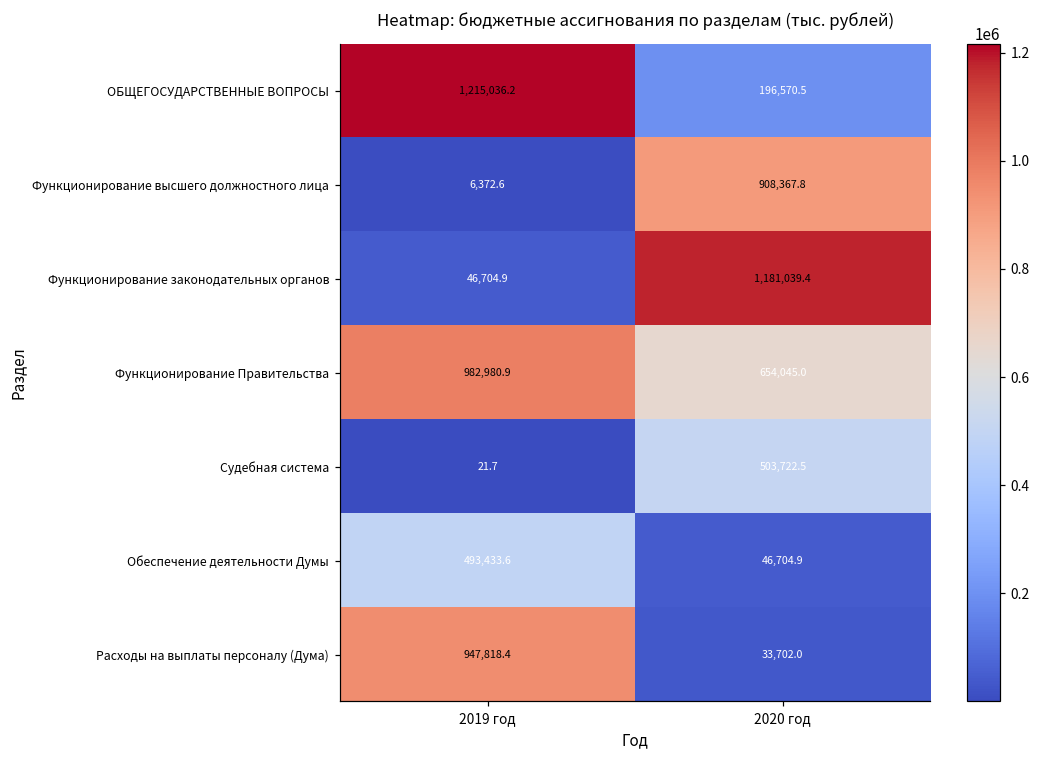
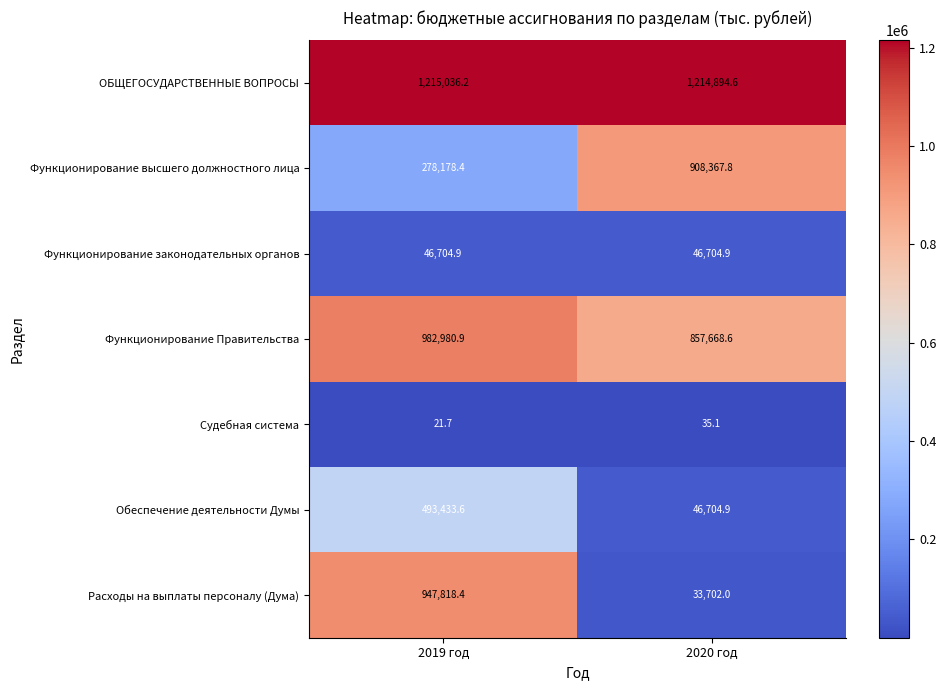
  {
    "ОБЩЕГОСУДАРСТВЕННЫЕ ВОПРОСЫ": {
      "2019 год": "1,215,036.2",
-     "2020 год": "196,570.5"
+     "2020 год": "1,214,894.6"
    },
    "Функционирование высшего должностного лица": {
-     "2019 год": "6,372.6",
+     "2019 год": "278,178.4",
      "2020 год": "908,367.8"
    },
    "Функционирование законодательных органов": {
      "2019 год": "46,704.9",
-     "2020 год": "1,181,039.4"
+     "2020 год": "46,704.9"
    },
    "Функционирование Правительства": {
      "2019 год": "982,980.9",
-     "2020 год": "654,045.0"
+     "2020 год": "857,668.6"
    },
    "Судебная система": {
      "2019 год": "21.7",
-     "2020 год": "503,722.5"
+     "2020 год": "35.1"
    },
    "Обеспечение деятельности Думы": {
      "2019 год": "493,433.6",
      "2020 год": "46,704.9"
    },
    "Расходы на выплаты персоналу (Дума)": {
      "2019 год": "947,818.4",
      "2020 год": "33,702.0"
    }
  }
